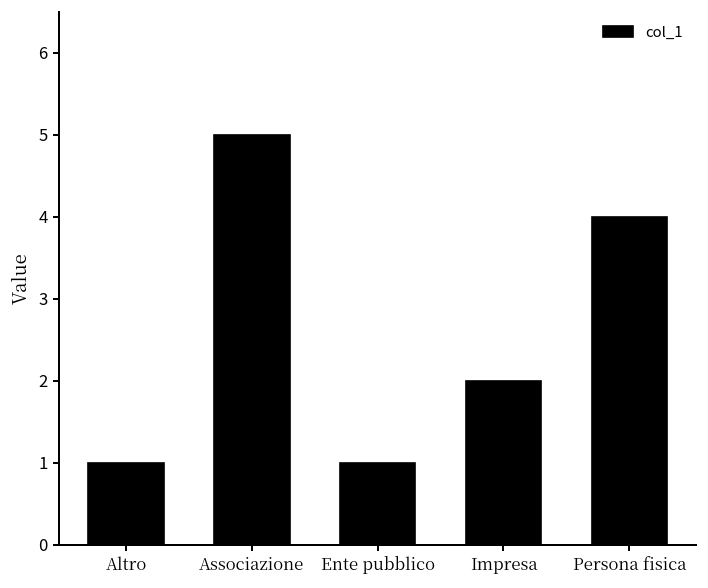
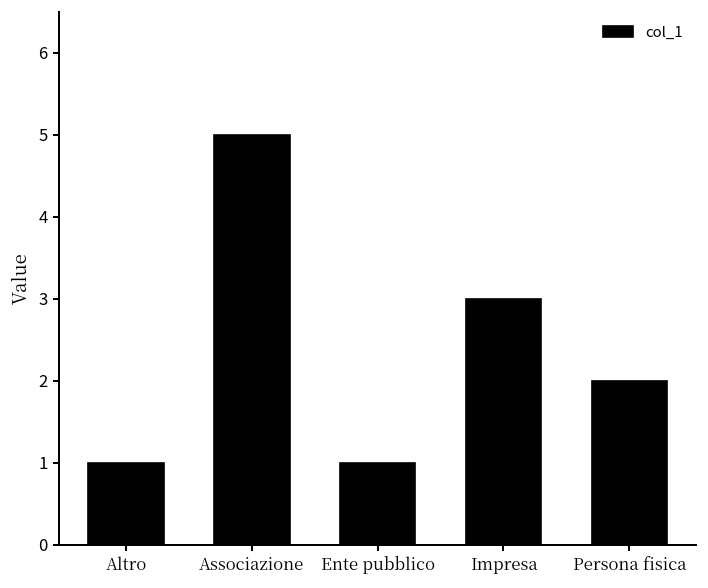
  {
    "Altro": 1,
    "Associazione": 5,
    "Ente pubblico": 1,
-   "Impresa": 2,
-   "Persona fisica": 4
+   "Impresa": 3,
+   "Persona fisica": 2
  }
